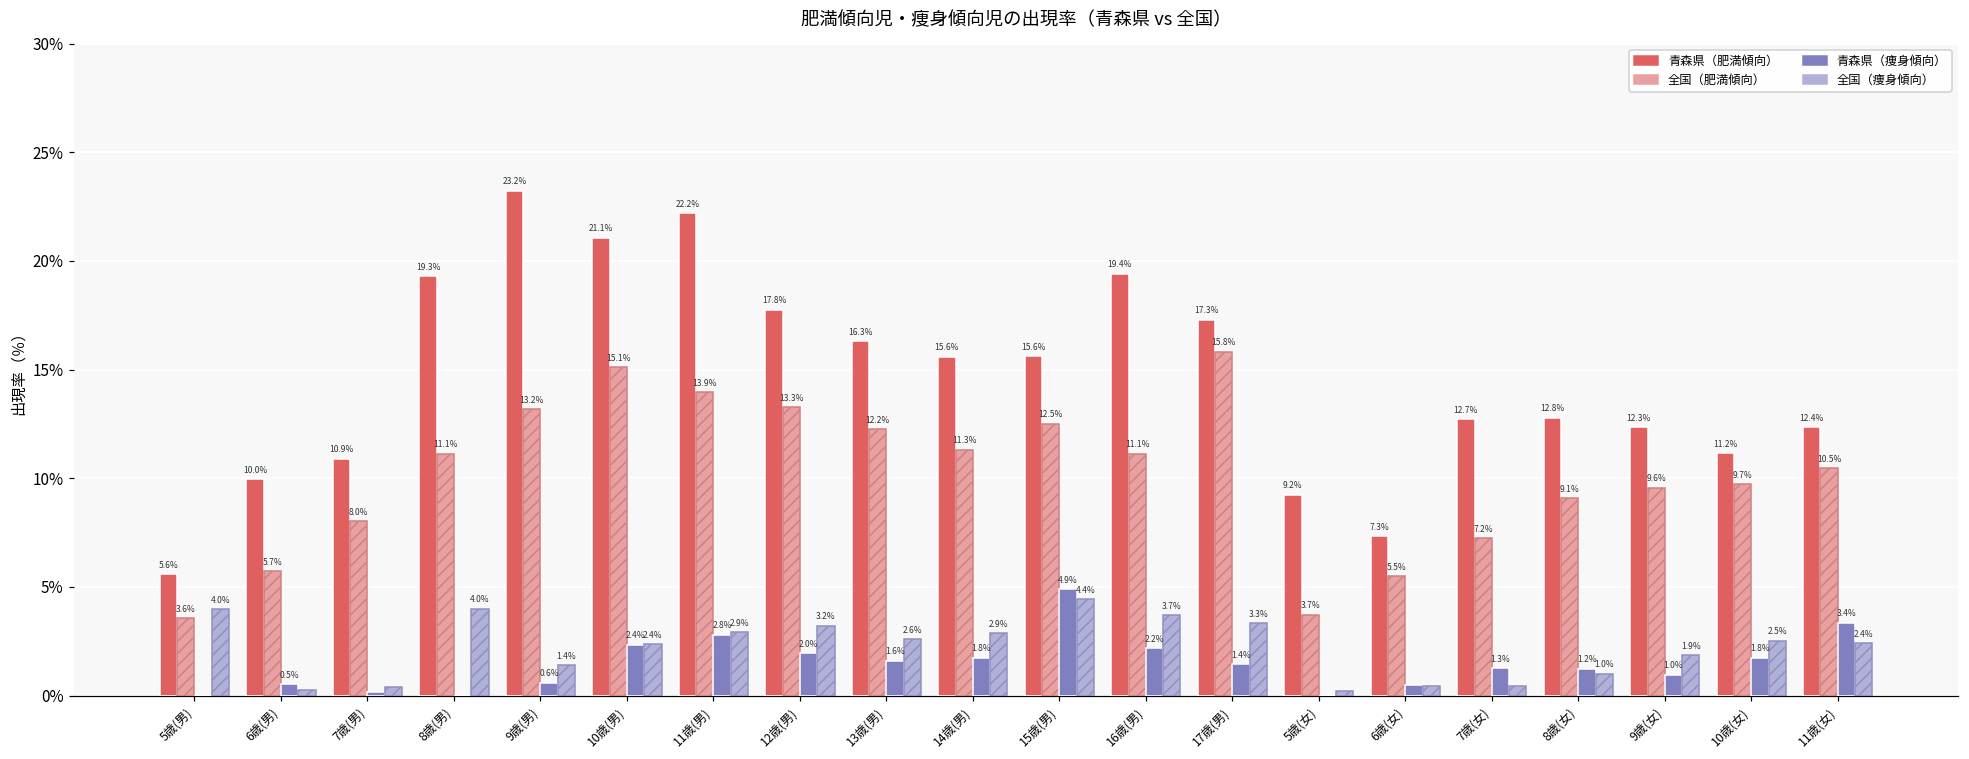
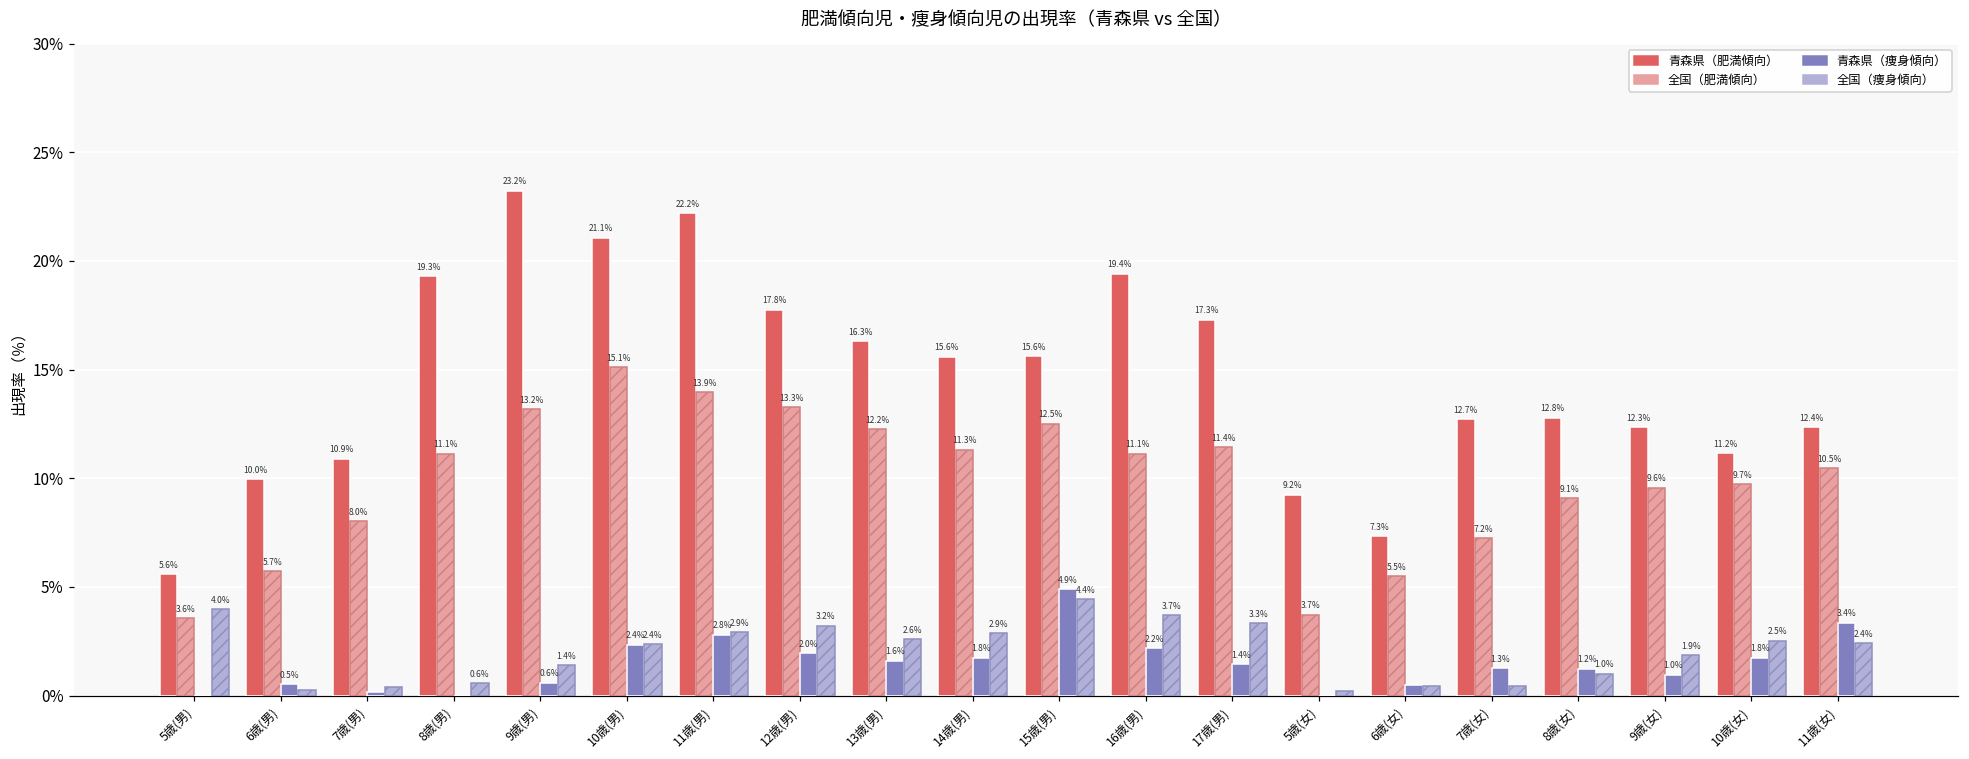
  {
    "青森県（肥満傾向）": {
      "5歳(男)": "5.6%",
      "6歳(男)": "10.0%",
      "7歳(男)": "10.9%",
      "8歳(男)": "19.3%",
      "9歳(男)": "23.2%",
      "10歳(男)": "21.1%",
      "11歳(男)": "22.2%",
      "12歳(男)": "17.8%",
      "13歳(男)": "16.3%",
      "14歳(男)": "15.6%",
      "15歳(男)": "15.6%",
      "16歳(男)": "19.4%",
      "17歳(男)": "17.3%",
      "5歳(女)": "9.2%",
      "6歳(女)": "7.3%",
      "7歳(女)": "12.7%",
      "8歳(女)": "12.8%",
      "9歳(女)": "12.3%",
      "10歳(女)": "11.2%",
      "11歳(女)": "12.4%"
    },
    "全国（肥満傾向）": {
      "5歳(男)": "3.6%",
      "6歳(男)": "5.7%",
      "7歳(男)": "8.0%",
      "8歳(男)": "11.1%",
      "9歳(男)": "13.2%",
      "10歳(男)": "15.1%",
      "11歳(男)": "13.9%",
      "12歳(男)": "13.3%",
      "13歳(男)": "12.2%",
      "14歳(男)": "11.3%",
      "15歳(男)": "12.5%",
      "16歳(男)": "11.1%",
-     "17歳(男)": "15.8%",
+     "17歳(男)": "11.4%",
      "5歳(女)": "3.7%",
      "6歳(女)": "5.5%",
      "7歳(女)": "7.2%",
      "8歳(女)": "9.1%",
      "9歳(女)": "9.6%",
      "10歳(女)": "9.7%",
      "11歳(女)": "10.5%"
    },
    "青森県（痩身傾向）": {
      "6歳(男)": "0.5%",
      "9歳(男)": "0.6%",
      "10歳(男)": "2.4%",
      "11歳(男)": "2.8%",
      "12歳(男)": "2.0%",
      "13歳(男)": "1.6%",
      "14歳(男)": "1.8%",
      "15歳(男)": "4.9%",
      "16歳(男)": "2.2%",
      "17歳(男)": "1.4%",
      "7歳(女)": "1.3%",
      "8歳(女)": "1.2%",
      "9歳(女)": "1.0%",
      "10歳(女)": "1.8%",
      "11歳(女)": "3.4%"
    },
    "全国（痩身傾向）": {
      "5歳(男)": "4.0%",
-     "8歳(男)": "4.0%",
+     "8歳(男)": "0.6%",
      "9歳(男)": "1.4%",
      "10歳(男)": "2.4%",
      "11歳(男)": "2.9%",
      "12歳(男)": "3.2%",
      "13歳(男)": "2.6%",
      "14歳(男)": "2.9%",
      "15歳(男)": "4.4%",
      "16歳(男)": "3.7%",
      "17歳(男)": "3.3%",
      "8歳(女)": "1.0%",
      "9歳(女)": "1.9%",
      "10歳(女)": "2.5%",
      "11歳(女)": "2.4%"
    }
  }
